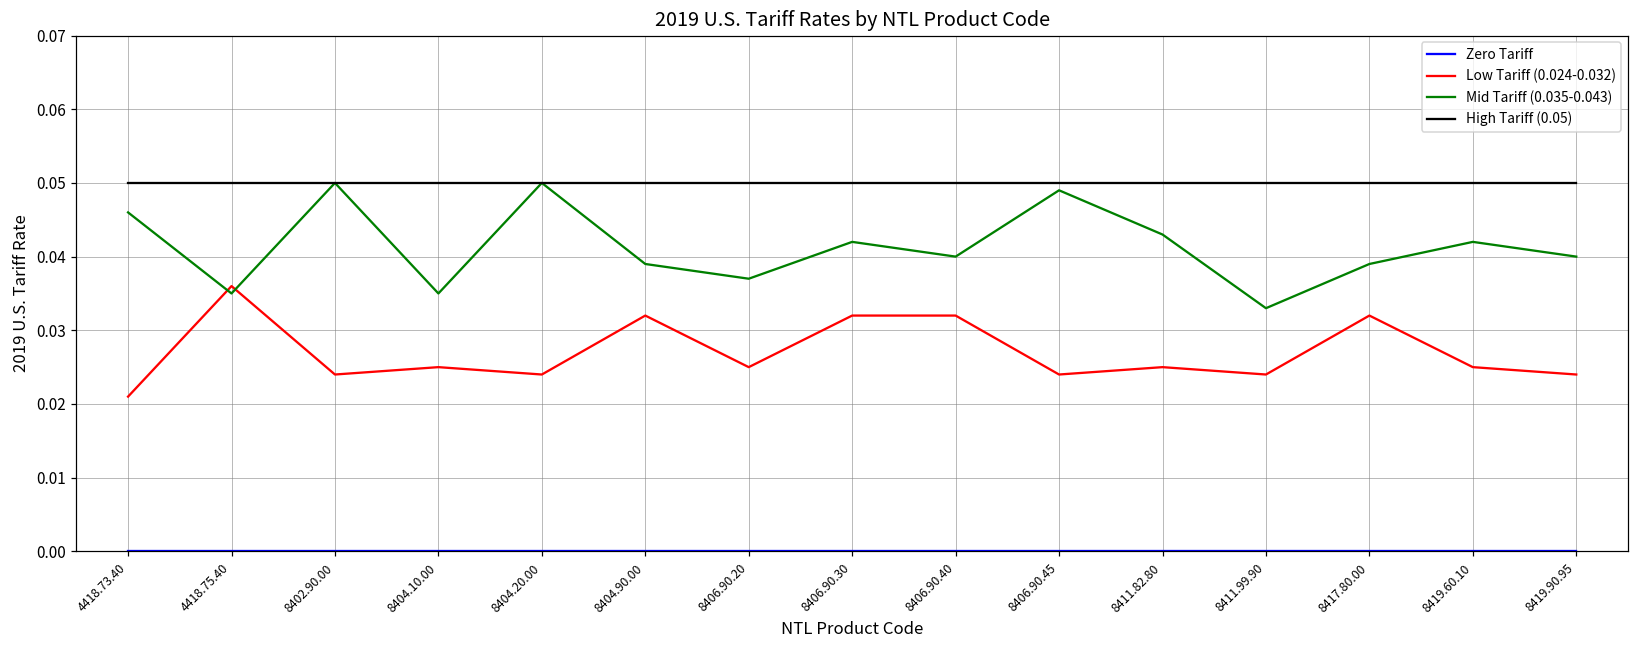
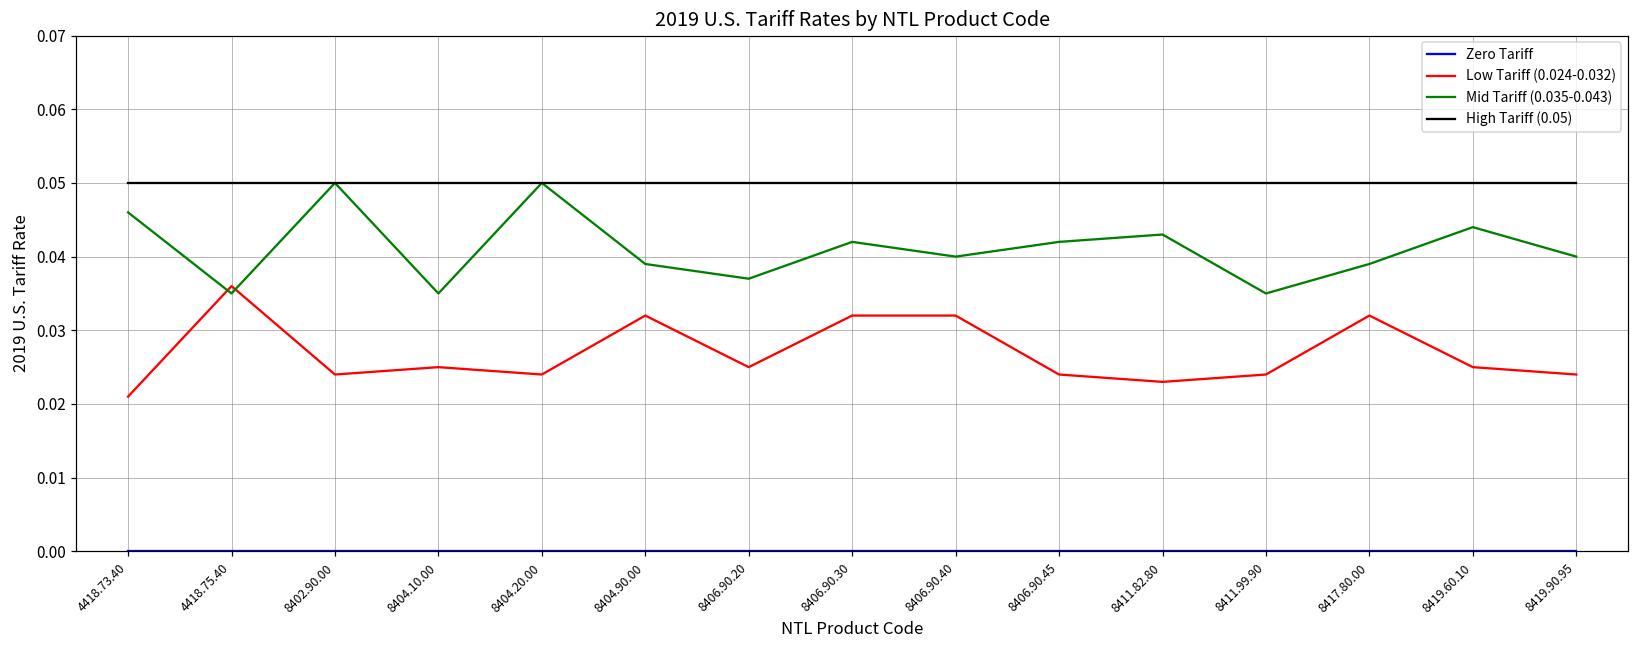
  {
    "Zero Tariff": {
      "4418.73.40": 0.000,
      "4418.75.40": 0.000,
      "8402.90.00": 0.000,
      "8404.10.00": 0.000,
      "8404.20.00": 0.000,
      "8404.90.00": 0.000,
      "8406.90.20": 0.000,
      "8406.90.30": 0.000,
      "8406.90.40": 0.000,
      "8406.90.45": 0.000,
      "8411.82.80": 0.000,
      "8411.99.90": 0.000,
      "8417.80.00": 0.000,
      "8419.60.10": 0.000,
      "8419.90.95": 0.000
    },
    "Low Tariff (0.024-0.032)": {
      "4418.73.40": 0.021,
      "4418.75.40": 0.036,
      "8402.90.00": 0.024,
      "8404.10.00": 0.025,
      "8404.20.00": 0.024,
      "8404.90.00": 0.032,
      "8406.90.20": 0.025,
      "8406.90.30": 0.032,
      "8406.90.40": 0.032,
      "8406.90.45": 0.024,
-     "8411.82.80": 0.025,
+     "8411.82.80": 0.023,
      "8411.99.90": 0.024,
      "8417.80.00": 0.032,
      "8419.60.10": 0.025,
      "8419.90.95": 0.024
    },
    "Mid Tariff (0.035-0.043)": {
      "4418.73.40": 0.046,
      "4418.75.40": 0.035,
      "8404.10.00": 0.035,
      "8404.90.00": 0.039,
      "8406.90.20": 0.037,
      "8406.90.30": 0.042,
      "8406.90.40": 0.040,
-     "8406.90.45": 0.049,
+     "8406.90.45": 0.042,
      "8411.82.80": 0.043,
-     "8411.99.90": 0.033,
+     "8411.99.90": 0.035,
      "8417.80.00": 0.039,
-     "8419.60.10": 0.042,
+     "8419.60.10": 0.044,
      "8419.90.95": 0.040
    },
    "High Tariff (0.05)": {
      "4418.73.40": 0.050,
      "4418.75.40": 0.050,
      "8404.10.00": 0.050,
      "8404.90.00": 0.050,
      "8406.90.20": 0.050,
      "8406.90.30": 0.050,
      "8406.90.40": 0.050,
      "8406.90.45": 0.050,
      "8411.82.80": 0.050,
      "8411.99.90": 0.050,
      "8417.80.00": 0.050,
      "8419.60.10": 0.050,
      "8419.90.95": 0.050
    }
  }
